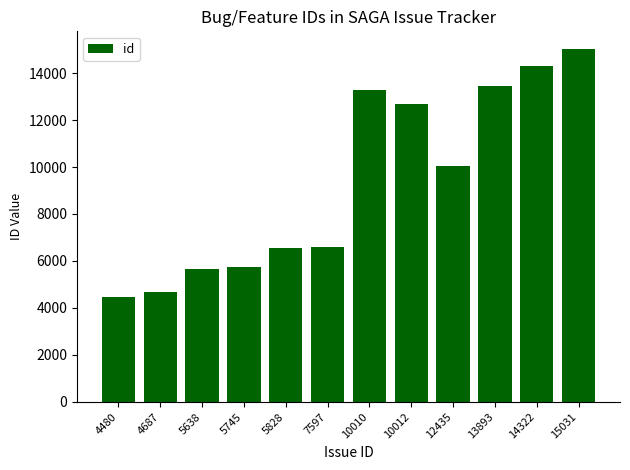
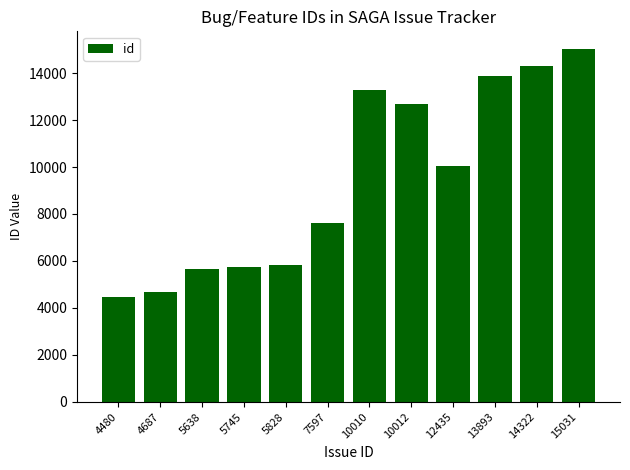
  {
    "4480": 4500,
    "4687": 4700,
    "5638": 5600,
    "5745": 5700,
-   "5828": 6500,
-   "7597": 6600,
+   "5828": 5800,
+   "7597": 7600,
    "10010": 13300,
    "10012": 12700,
    "12435": 10000,
-   "13893": 13500,
+   "13893": 13900,
    "14322": 14300,
    "15031": 15000
  }
